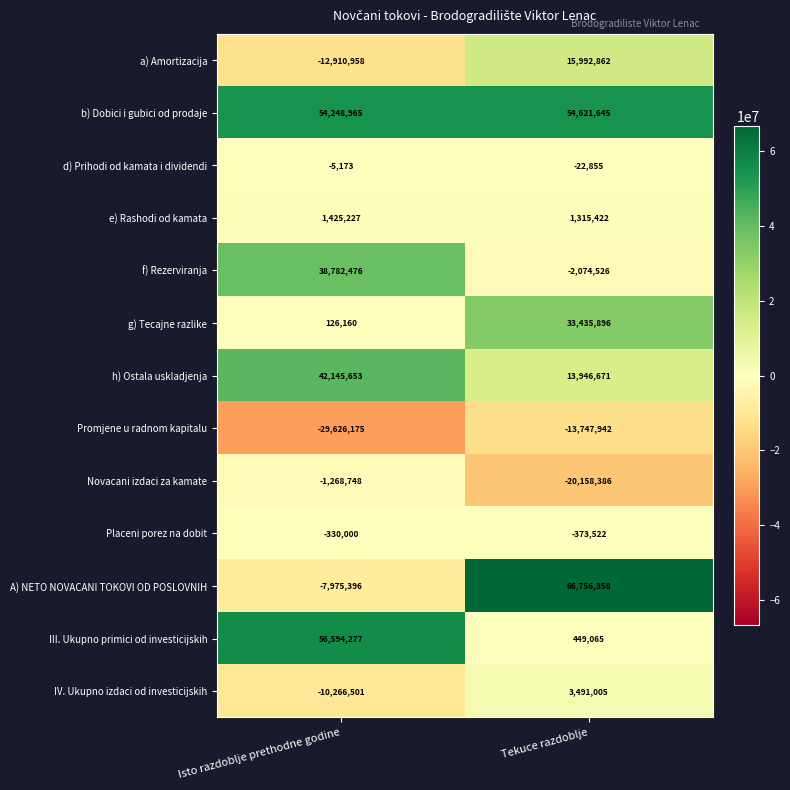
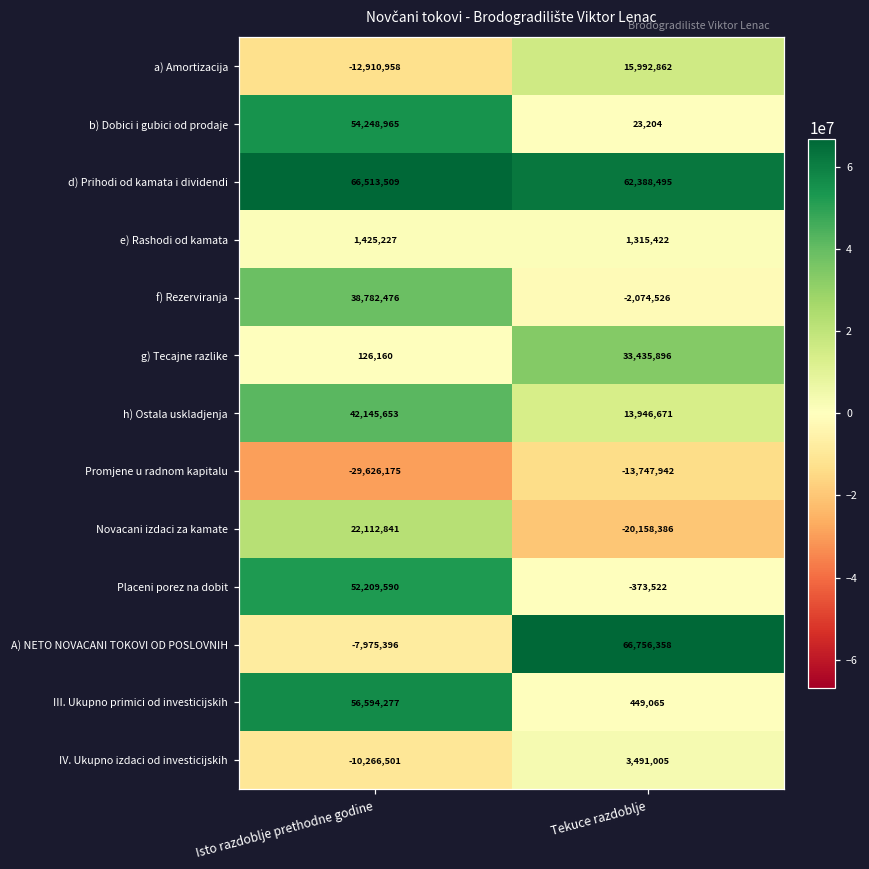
  {
    "a) Amortizacija": {
      "Isto razdoblje prethodne godine": "-12,910,958",
      "Tekuce razdoblje": "15,992,862"
    },
    "b) Dobici i gubici od prodaje": {
      "Isto razdoblje prethodne godine": "54,248,965",
-     "Tekuce razdoblje": "54,621,645"
+     "Tekuce razdoblje": "23,204"
    },
    "d) Prihodi od kamata i dividendi": {
-     "Isto razdoblje prethodne godine": "-5,173",
-     "Tekuce razdoblje": "-22,855"
+     "Isto razdoblje prethodne godine": "66,513,509",
+     "Tekuce razdoblje": "62,388,495"
    },
    "e) Rashodi od kamata": {
      "Isto razdoblje prethodne godine": "1,425,227",
      "Tekuce razdoblje": "1,315,422"
    },
    "f) Rezerviranja": {
      "Isto razdoblje prethodne godine": "38,782,476",
      "Tekuce razdoblje": "-2,074,526"
    },
    "g) Tecajne razlike": {
      "Isto razdoblje prethodne godine": "126,160",
      "Tekuce razdoblje": "33,435,896"
    },
    "h) Ostala uskladjenja": {
      "Isto razdoblje prethodne godine": "42,145,653",
      "Tekuce razdoblje": "13,946,671"
    },
    "Promjene u radnom kapitalu": {
      "Isto razdoblje prethodne godine": "-29,626,175",
      "Tekuce razdoblje": "-13,747,942"
    },
    "Novacani izdaci za kamate": {
-     "Isto razdoblje prethodne godine": "-1,268,748",
+     "Isto razdoblje prethodne godine": "22,112,841",
      "Tekuce razdoblje": "-20,158,386"
    },
    "Placeni porez na dobit": {
-     "Isto razdoblje prethodne godine": "-330,000",
+     "Isto razdoblje prethodne godine": "52,209,590",
      "Tekuce razdoblje": "-373,522"
    },
    "A) NETO NOVACANI TOKOVI OD POSLOVNIH": {
      "Isto razdoblje prethodne godine": "-7,975,396",
      "Tekuce razdoblje": "66,756,358"
    },
    "III. Ukupno primici od investicijskih": {
      "Isto razdoblje prethodne godine": "56,594,277",
      "Tekuce razdoblje": "449,065"
    },
    "IV. Ukupno izdaci od investicijskih": {
      "Isto razdoblje prethodne godine": "-10,266,501",
      "Tekuce razdoblje": "3,491,005"
    }
  }
